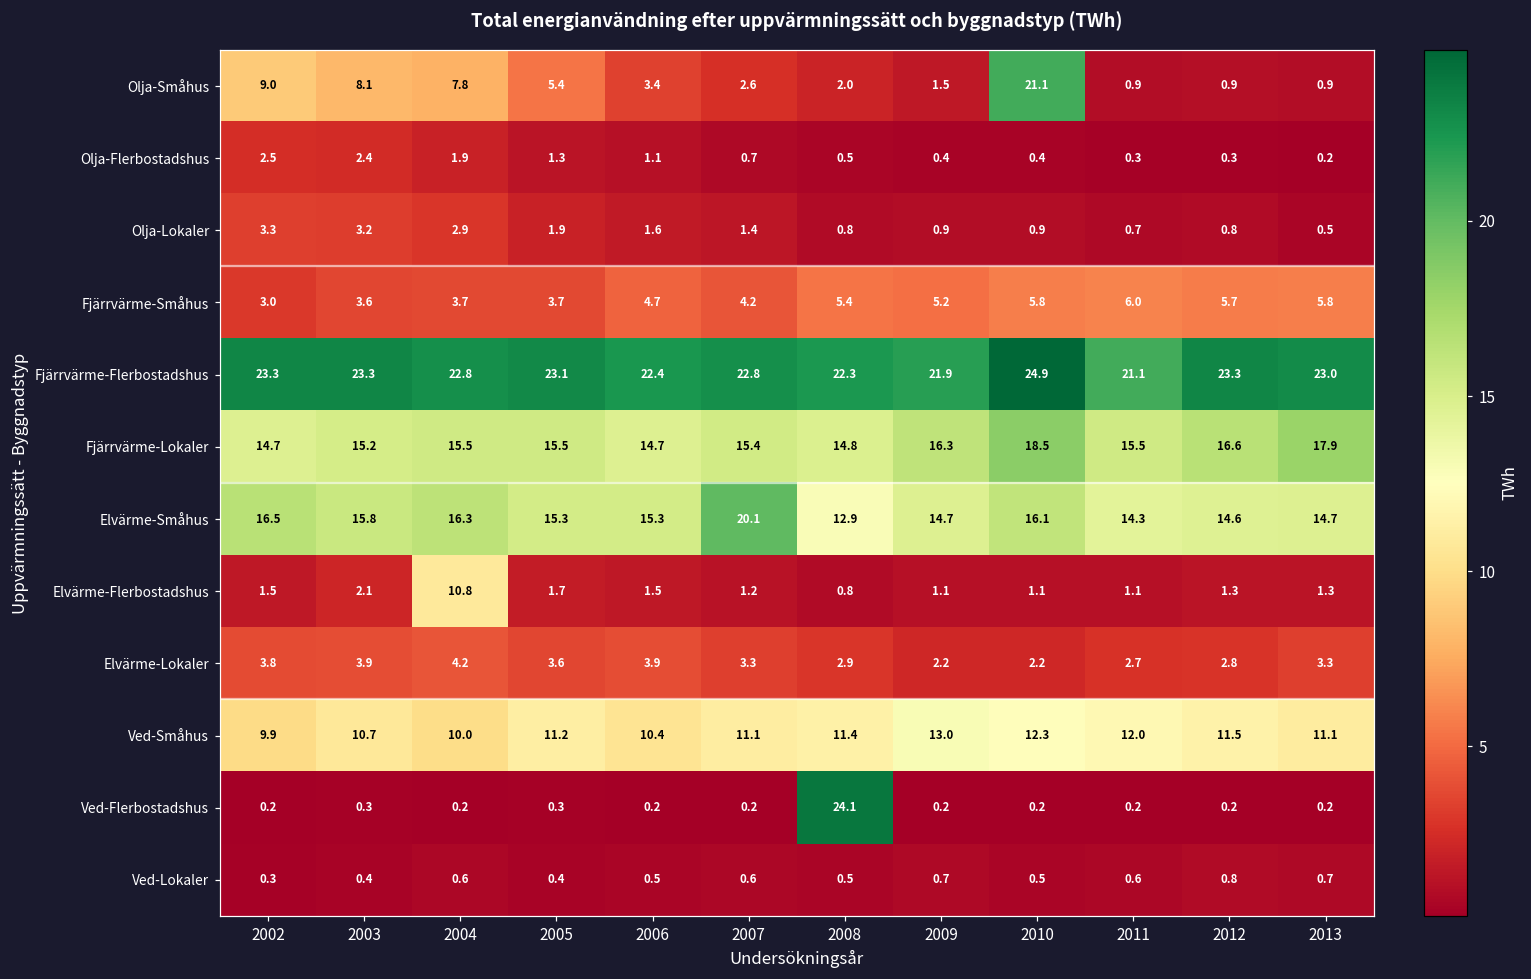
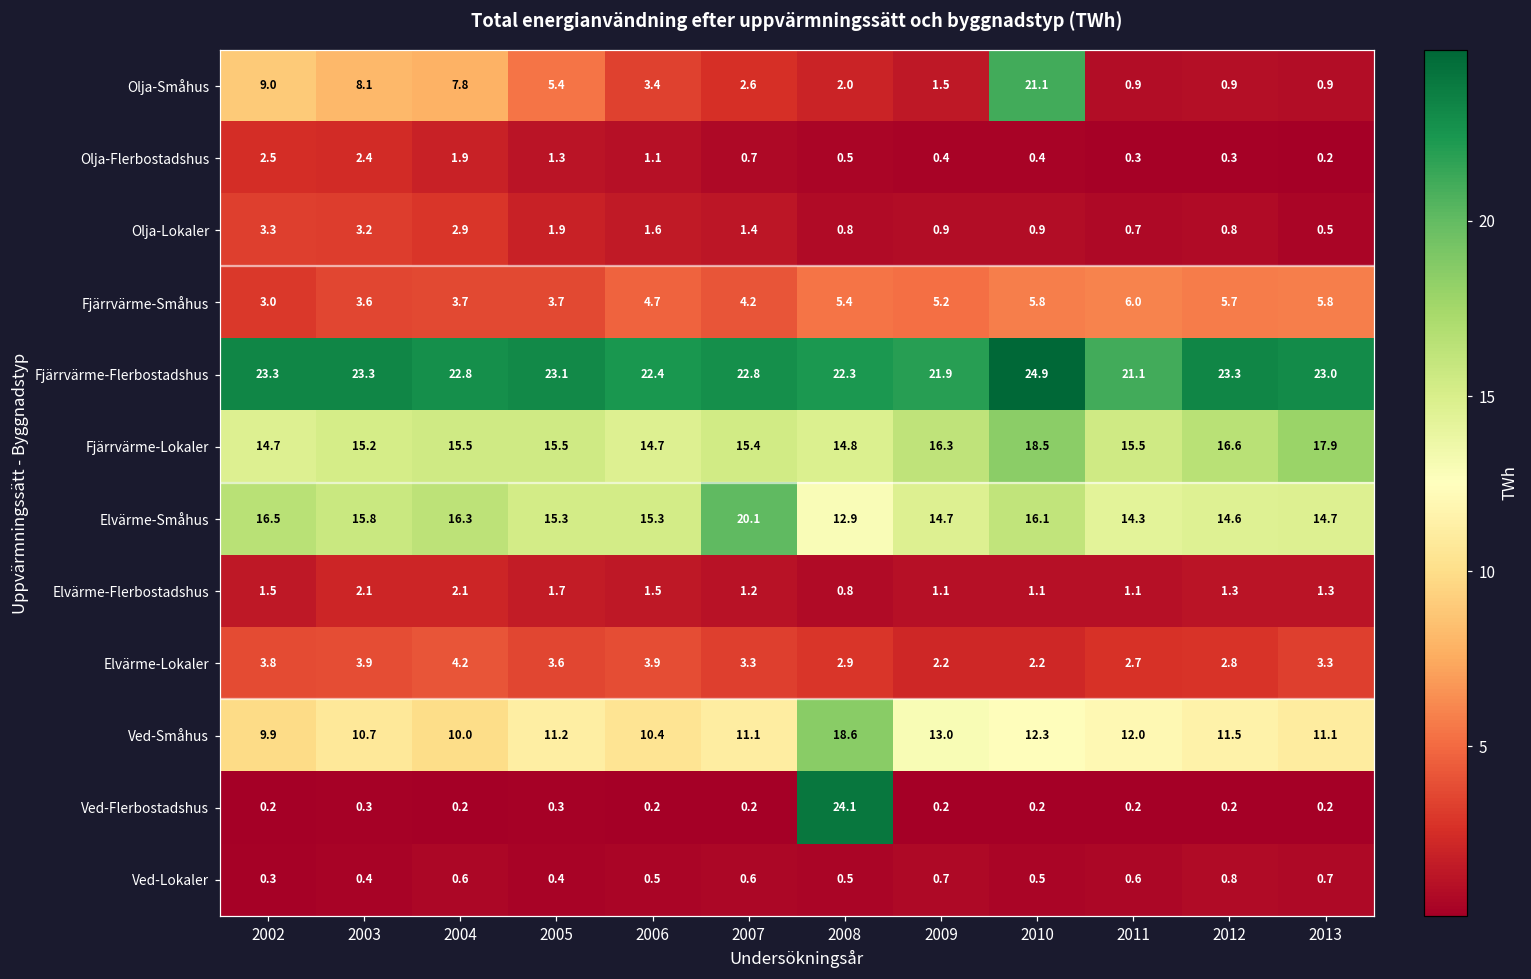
  {
    "Olja-Småhus": {
      "2002": 9.0,
      "2003": 8.1,
      "2004": 7.8,
      "2005": 5.4,
      "2006": 3.4,
      "2007": 2.6,
      "2008": 2.0,
      "2009": 1.5,
      "2010": 21.1,
      "2011": 0.9,
      "2012": 0.9,
      "2013": 0.9
    },
    "Olja-Flerbostadshus": {
      "2002": 2.5,
      "2003": 2.4,
      "2004": 1.9,
      "2005": 1.3,
      "2006": 1.1,
      "2007": 0.7,
      "2008": 0.5,
      "2009": 0.4,
      "2010": 0.4,
      "2011": 0.3,
      "2012": 0.3,
      "2013": 0.2
    },
    "Olja-Lokaler": {
      "2002": 3.3,
      "2003": 3.2,
      "2004": 2.9,
      "2005": 1.9,
      "2006": 1.6,
      "2007": 1.4,
      "2008": 0.8,
      "2009": 0.9,
      "2010": 0.9,
      "2011": 0.7,
      "2012": 0.8,
      "2013": 0.5
    },
    "Fjärrvärme-Småhus": {
      "2002": 3.0,
      "2003": 3.6,
      "2004": 3.7,
      "2005": 3.7,
      "2006": 4.7,
      "2007": 4.2,
      "2008": 5.4,
      "2009": 5.2,
      "2010": 5.8,
      "2011": 6.0,
      "2012": 5.7,
      "2013": 5.8
    },
    "Fjärrvärme-Flerbostadshus": {
      "2002": 23.3,
      "2003": 23.3,
      "2004": 22.8,
      "2005": 23.1,
      "2006": 22.4,
      "2007": 22.8,
      "2008": 22.3,
      "2009": 21.9,
      "2010": 24.9,
      "2011": 21.1,
      "2012": 23.3,
      "2013": 23.0
    },
    "Fjärrvärme-Lokaler": {
      "2002": 14.7,
      "2003": 15.2,
      "2004": 15.5,
      "2005": 15.5,
      "2006": 14.7,
      "2007": 15.4,
      "2008": 14.8,
      "2009": 16.3,
      "2010": 18.5,
      "2011": 15.5,
      "2012": 16.6,
      "2013": 17.9
    },
    "Elvärme-Småhus": {
      "2002": 16.5,
      "2003": 15.8,
      "2004": 16.3,
      "2005": 15.3,
      "2006": 15.3,
      "2007": 20.1,
      "2008": 12.9,
      "2009": 14.7,
      "2010": 16.1,
      "2011": 14.3,
      "2012": 14.6,
      "2013": 14.7
    },
    "Elvärme-Flerbostadshus": {
      "2002": 1.5,
      "2003": 2.1,
-     "2004": 10.8,
+     "2004": 2.1,
      "2005": 1.7,
      "2006": 1.5,
      "2007": 1.2,
      "2008": 0.8,
      "2009": 1.1,
      "2010": 1.1,
      "2011": 1.1,
      "2012": 1.3,
      "2013": 1.3
    },
    "Elvärme-Lokaler": {
      "2002": 3.8,
      "2003": 3.9,
      "2004": 4.2,
      "2005": 3.6,
      "2006": 3.9,
      "2007": 3.3,
      "2008": 2.9,
      "2009": 2.2,
      "2010": 2.2,
      "2011": 2.7,
      "2012": 2.8,
      "2013": 3.3
    },
    "Ved-Småhus": {
      "2002": 9.9,
      "2003": 10.7,
      "2004": 10.0,
      "2005": 11.2,
      "2006": 10.4,
      "2007": 11.1,
-     "2008": 11.4,
+     "2008": 18.6,
      "2009": 13.0,
      "2010": 12.3,
      "2011": 12.0,
      "2012": 11.5,
      "2013": 11.1
    },
    "Ved-Flerbostadshus": {
      "2002": 0.2,
      "2003": 0.3,
      "2004": 0.2,
      "2005": 0.3,
      "2006": 0.2,
      "2007": 0.2,
      "2008": 24.1,
      "2009": 0.2,
      "2010": 0.2,
      "2011": 0.2,
      "2012": 0.2,
      "2013": 0.2
    },
    "Ved-Lokaler": {
      "2002": 0.3,
      "2003": 0.4,
      "2004": 0.6,
      "2005": 0.4,
      "2006": 0.5,
      "2007": 0.6,
      "2008": 0.5,
      "2009": 0.7,
      "2010": 0.5,
      "2011": 0.6,
      "2012": 0.8,
      "2013": 0.7
    }
  }
